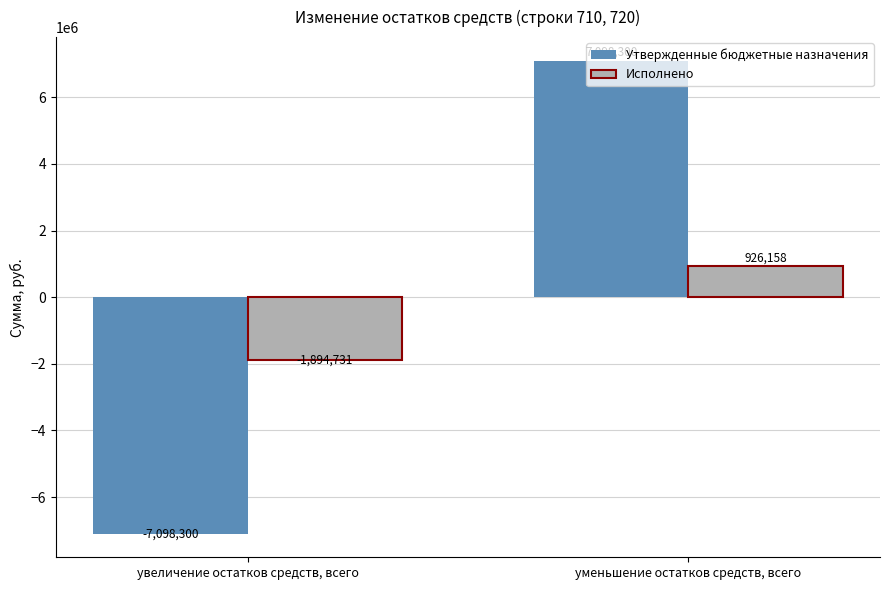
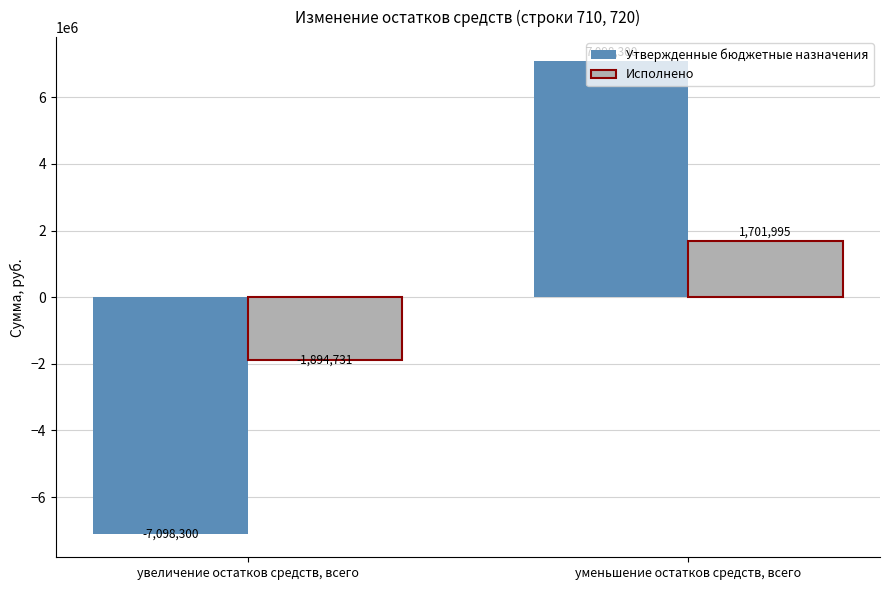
  {
    "Утвержденные бюджетные назначения": {
      "увеличение остатков средств, всего": "-7,098,300"
    },
    "Исполнено": {
      "увеличение остатков средств, всего": "-1,894,731",
-     "уменьшение остатков средств, всего": "926,158"
+     "уменьшение остатков средств, всего": "1,701,995"
    }
  }
